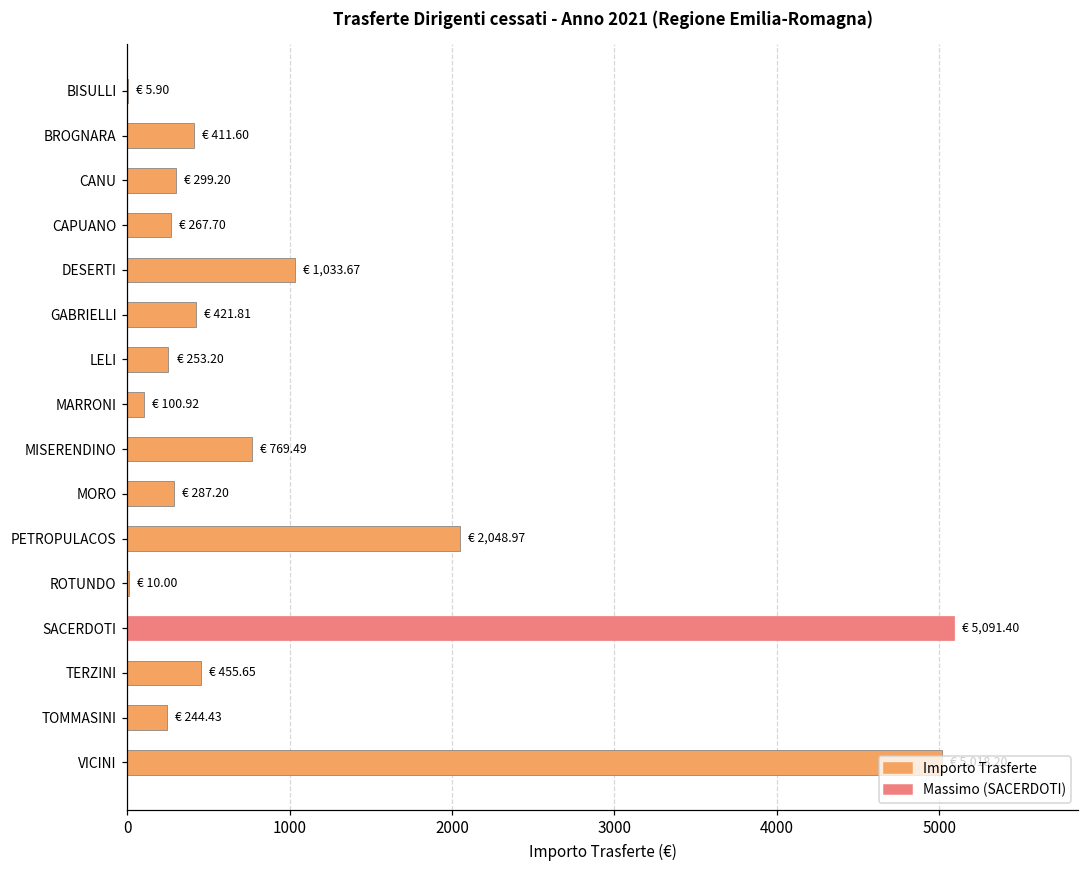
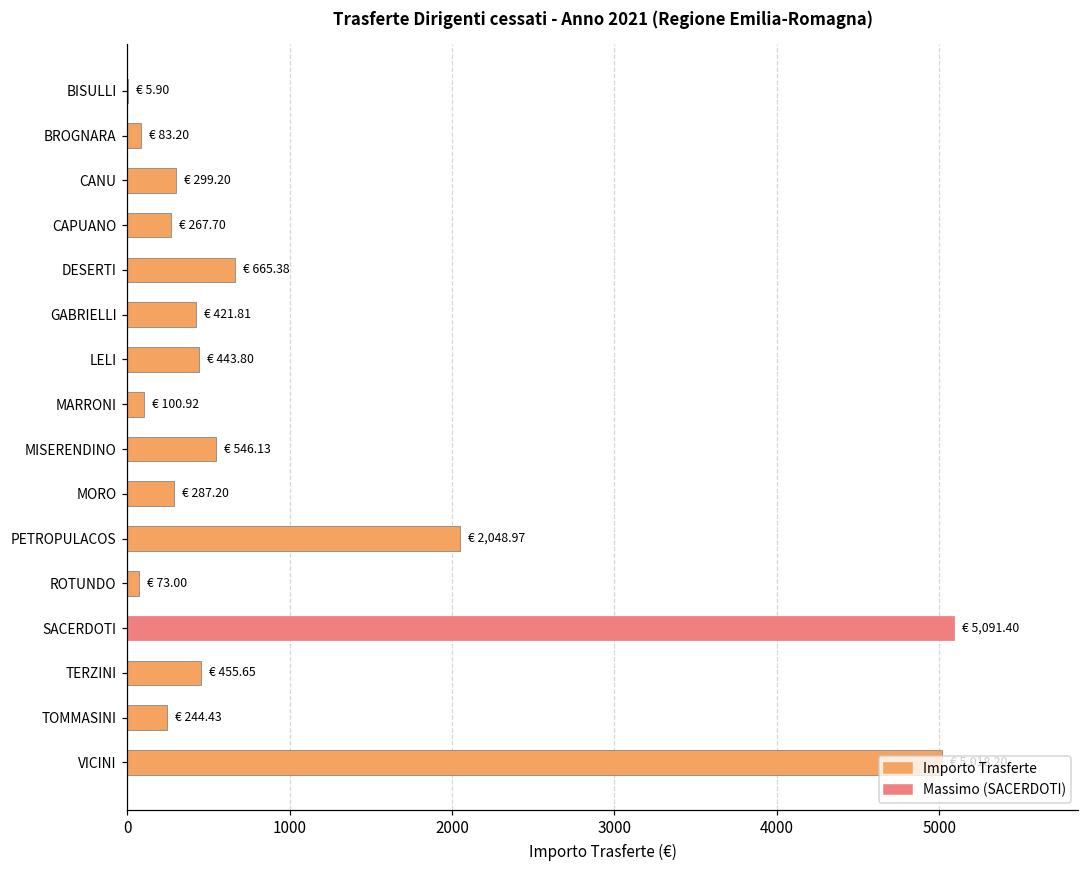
  {
    "BISULLI": "5.90",
-   "BROGNARA": "411.60",
+   "BROGNARA": "83.20",
    "CANU": "299.20",
    "CAPUANO": "267.70",
-   "DESERTI": "1,033.67",
+   "DESERTI": "665.38",
    "GABRIELLI": "421.81",
-   "LELI": "253.20",
+   "LELI": "443.80",
    "MARRONI": "100.92",
-   "MISERENDINO": "769.49",
+   "MISERENDINO": "546.13",
    "MORO": "287.20",
    "PETROPULACOS": "2,048.97",
-   "ROTUNDO": "10.00",
+   "ROTUNDO": "73.00",
    "SACERDOTI": "5,091.40",
    "TERZINI": "455.65",
    "TOMMASINI": "244.43"
  }
